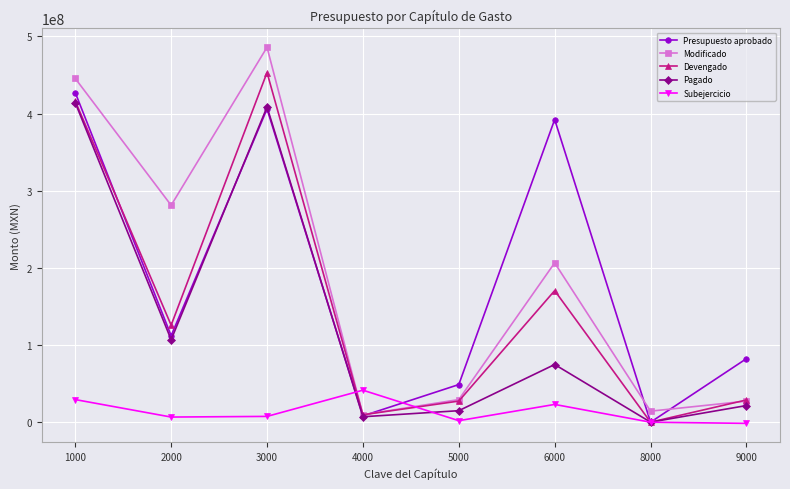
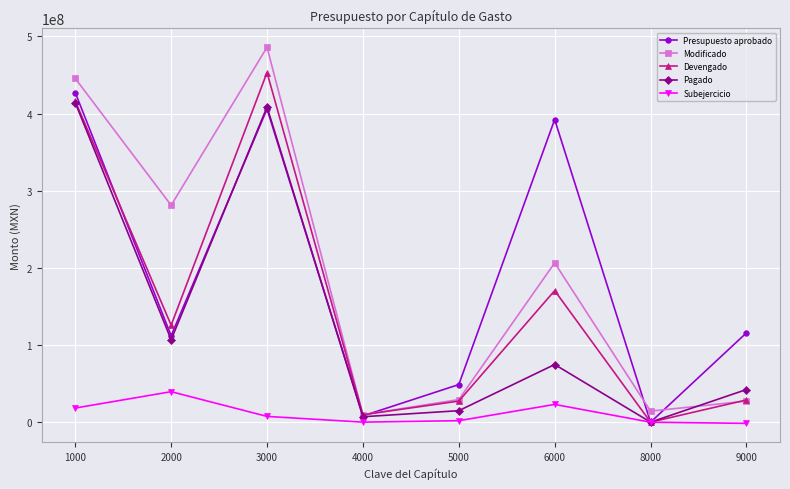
  {
    "Presupuesto aprobado": {
      "1000": 430000000,
      "2000": 110000000,
      "5000": 50000000,
      "6000": 390000000,
-     "9000": 80000000
+     "9000": 120000000
    },
    "Modificado": {
      "1000": 450000000,
      "2000": 280000000,
      "3000": 490000000,
      "6000": 210000000,
      "8000": 10000000
    },
    "Devengado": {
      "2000": 130000000,
      "3000": 450000000,
      "6000": 170000000
    },
    "Pagado": {
      "2000": 110000000,
      "5000": 10000000,
      "6000": 70000000,
-     "9000": 20000000
+     "9000": 40000000
    },
    "Subejercicio": {
-     "1000": 30000000,
-     "2000": 10000000,
+     "1000": 20000000,
+     "2000": 40000000,
      "3000": 10000000,
-     "4000": 40000000,
+     "4000": 0,
      "5000": 0,
      "6000": 20000000,
      "9000": 0
    }
  }
